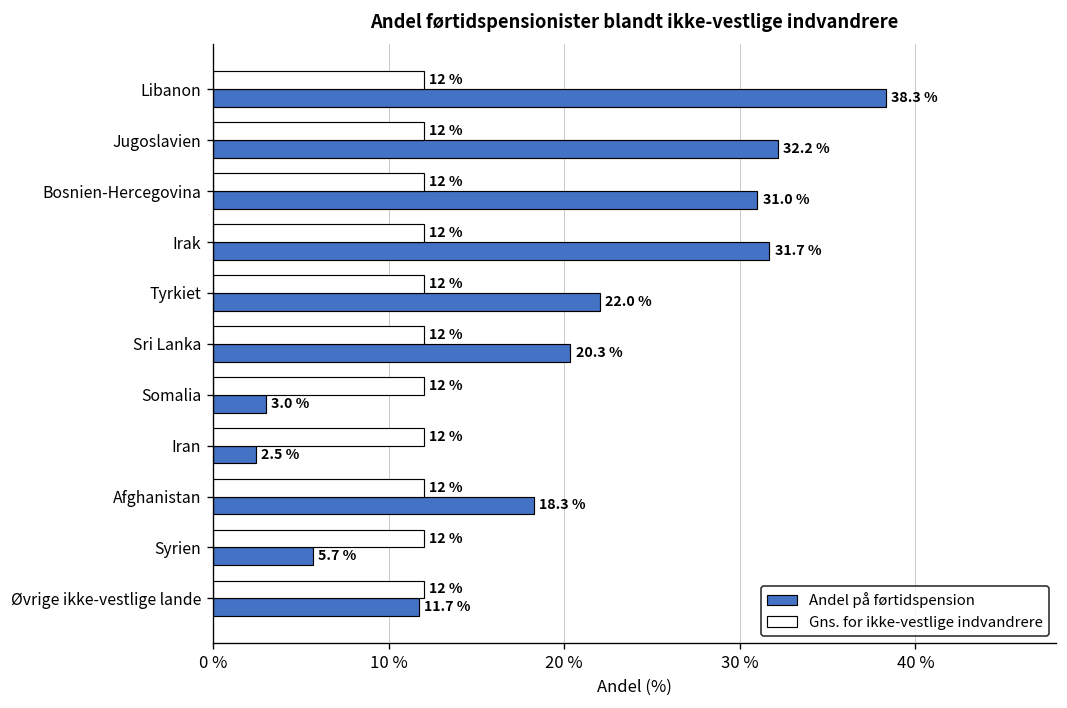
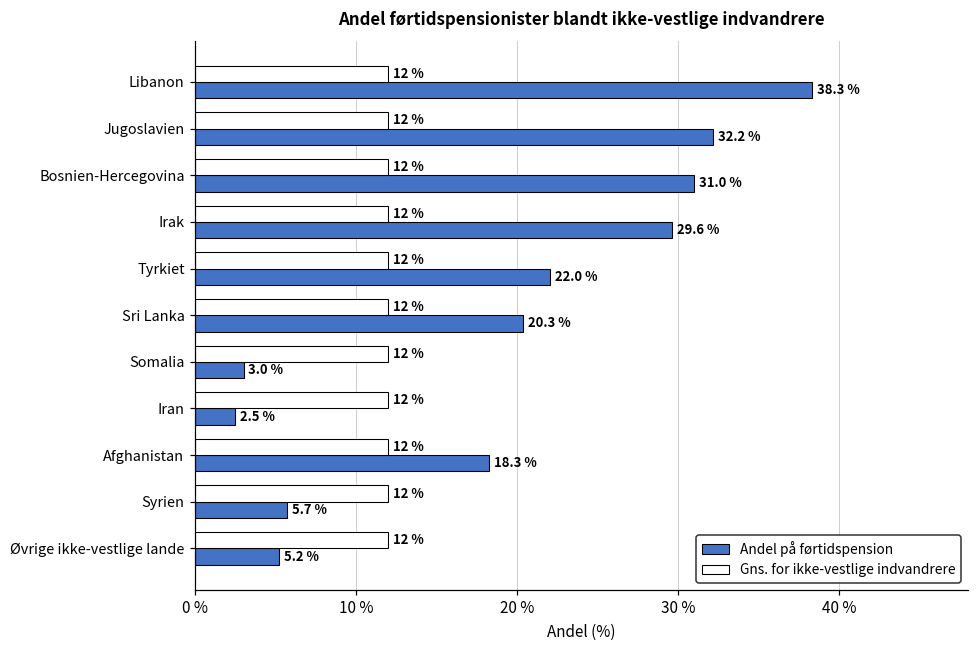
  {
    "Andel på førtidspension": {
      "Libanon": "38.3 %",
      "Jugoslavien": "32.2 %",
      "Bosnien-Hercegovina": "31.0 %",
-     "Irak": "31.7 %",
+     "Irak": "29.6 %",
      "Tyrkiet": "22.0 %",
      "Sri Lanka": "20.3 %",
      "Somalia": "3.0 %",
      "Iran": "2.5 %",
      "Afghanistan": "18.3 %",
      "Syrien": "5.7 %",
-     "Øvrige ikke-vestlige lande": "11.7 %"
+     "Øvrige ikke-vestlige lande": "5.2 %"
    },
    "Gns. for ikke-vestlige indvandrere": {
      "Libanon": "12 %",
      "Jugoslavien": "12 %",
      "Bosnien-Hercegovina": "12 %",
      "Irak": "12 %",
      "Tyrkiet": "12 %",
      "Sri Lanka": "12 %",
      "Somalia": "12 %",
      "Iran": "12 %",
      "Afghanistan": "12 %",
      "Syrien": "12 %",
      "Øvrige ikke-vestlige lande": "12 %"
    }
  }
